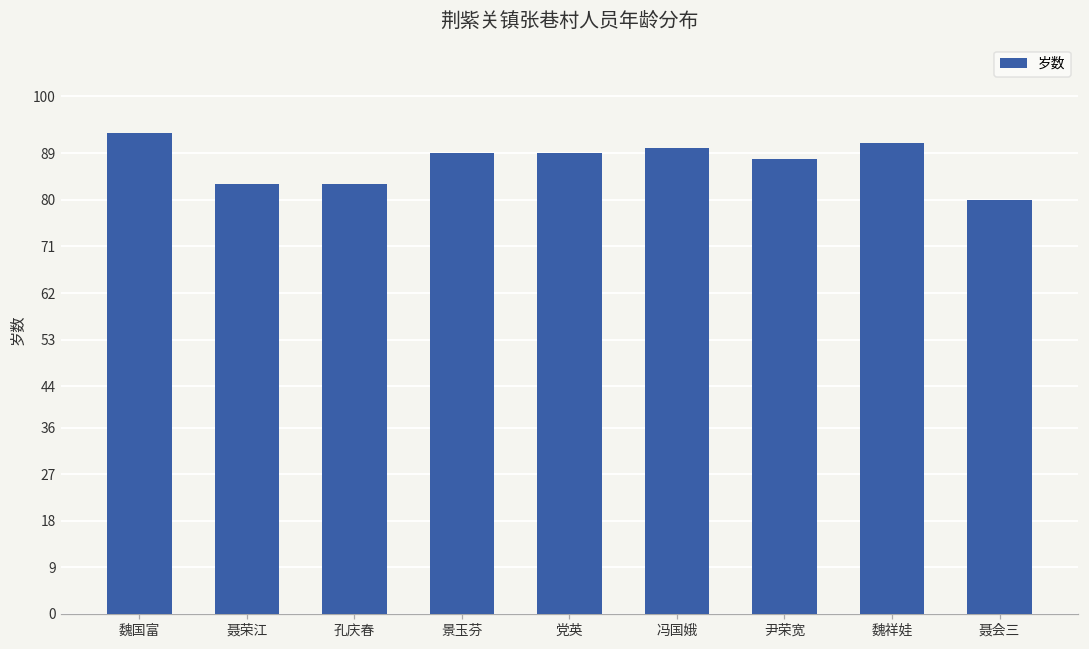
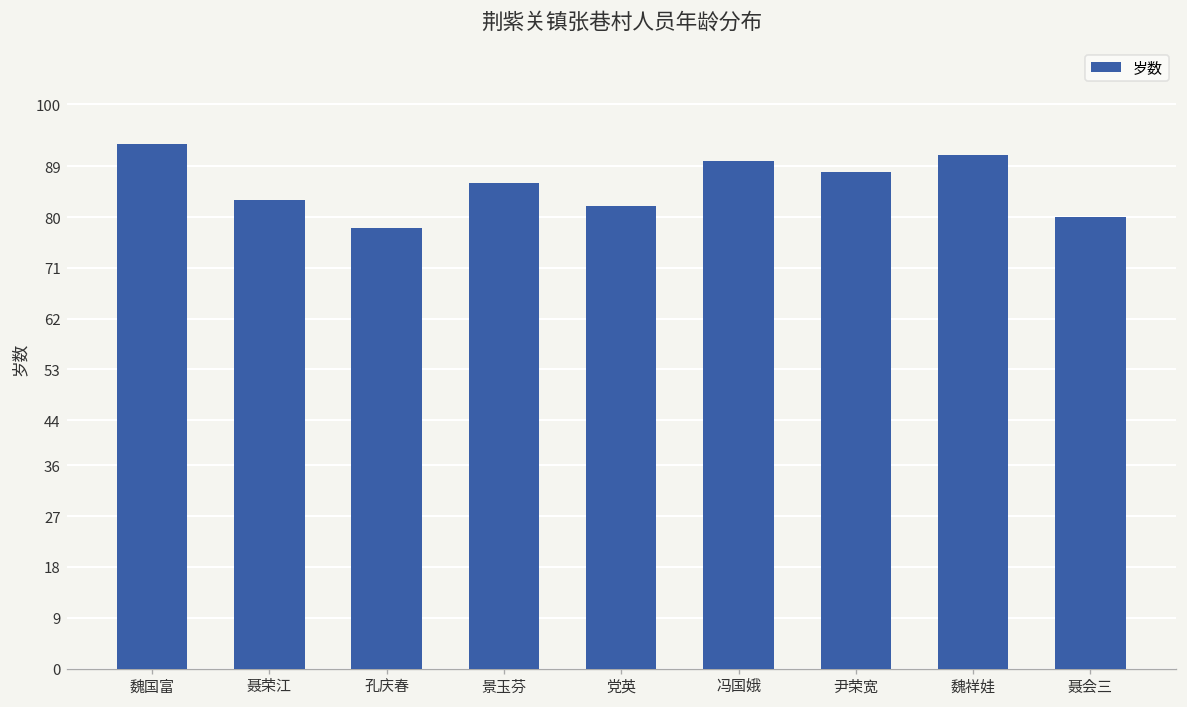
  {
    "魏国富": 93,
    "聂荣江": 83,
-   "孔庆春": 83,
-   "景玉芬": 89,
-   "党英": 89,
+   "孔庆春": 78,
+   "景玉芬": 86,
+   "党英": 82,
    "冯国娥": 90,
    "尹荣宽": 88,
    "魏祥娃": 91,
    "聂会三": 80
  }
